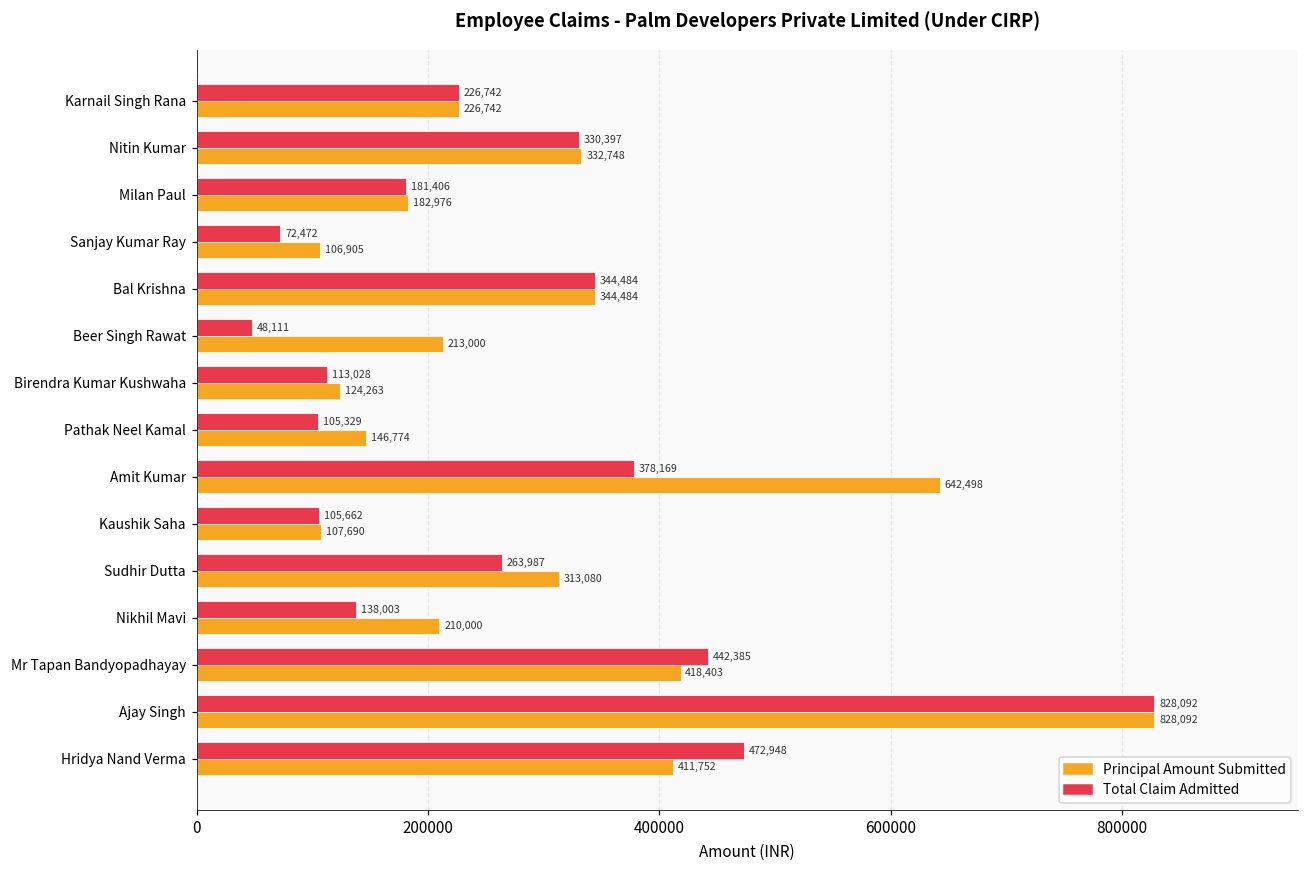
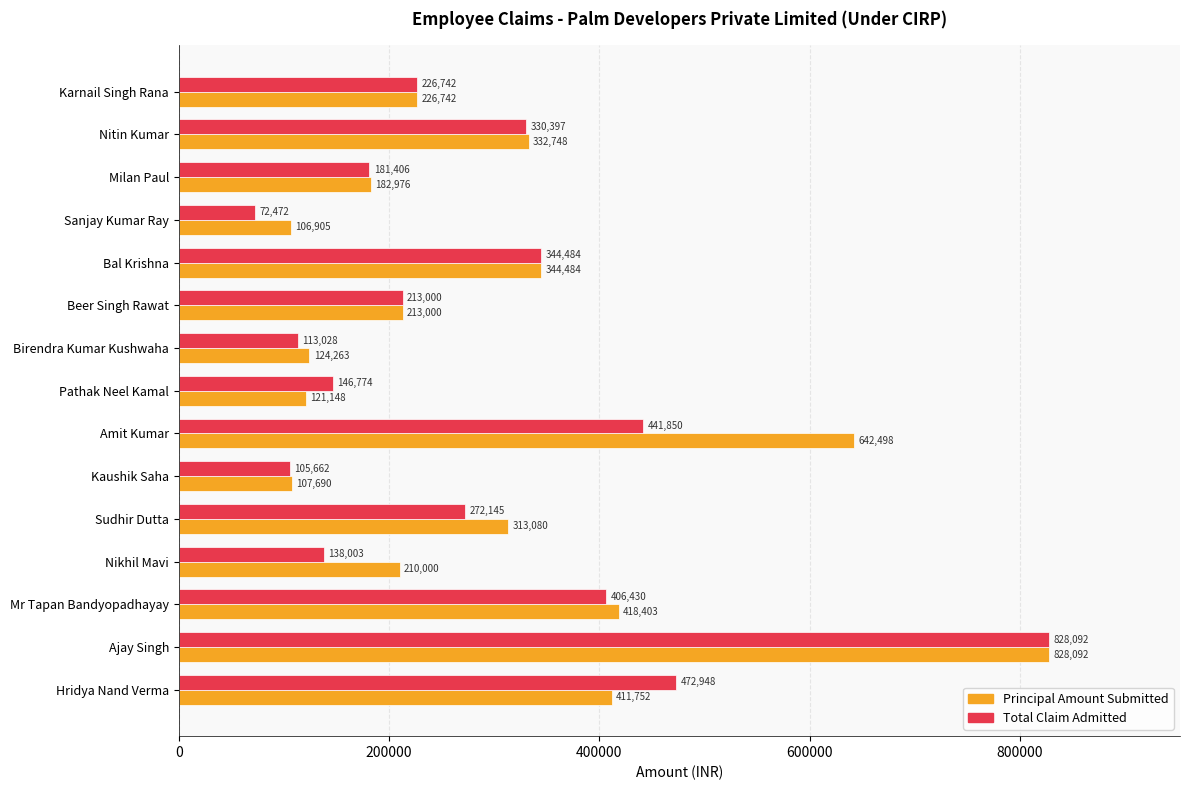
  {
    "Principal Amount Submitted": {
      "Karnail Singh Rana": "226,742",
      "Nitin Kumar": "332,748",
      "Milan Paul": "182,976",
      "Sanjay Kumar Ray": "106,905",
      "Bal Krishna": "344,484",
      "Beer Singh Rawat": "213,000",
      "Birendra Kumar Kushwaha": "124,263",
-     "Pathak Neel Kamal": "146,774",
+     "Pathak Neel Kamal": "121,148",
      "Amit Kumar": "642,498",
      "Kaushik Saha": "107,690",
      "Sudhir Dutta": "313,080",
      "Nikhil Mavi": "210,000",
      "Mr Tapan Bandyopadhayay": "418,403",
      "Ajay Singh": "828,092",
      "Hridya Nand Verma": "411,752"
    },
    "Total Claim Admitted": {
      "Karnail Singh Rana": "226,742",
      "Nitin Kumar": "330,397",
      "Milan Paul": "181,406",
      "Sanjay Kumar Ray": "72,472",
      "Bal Krishna": "344,484",
-     "Beer Singh Rawat": "48,111",
+     "Beer Singh Rawat": "213,000",
      "Birendra Kumar Kushwaha": "113,028",
-     "Pathak Neel Kamal": "105,329",
-     "Amit Kumar": "378,169",
+     "Pathak Neel Kamal": "146,774",
+     "Amit Kumar": "441,850",
      "Kaushik Saha": "105,662",
-     "Sudhir Dutta": "263,987",
+     "Sudhir Dutta": "272,145",
      "Nikhil Mavi": "138,003",
-     "Mr Tapan Bandyopadhayay": "442,385",
+     "Mr Tapan Bandyopadhayay": "406,430",
      "Ajay Singh": "828,092",
      "Hridya Nand Verma": "472,948"
    }
  }
